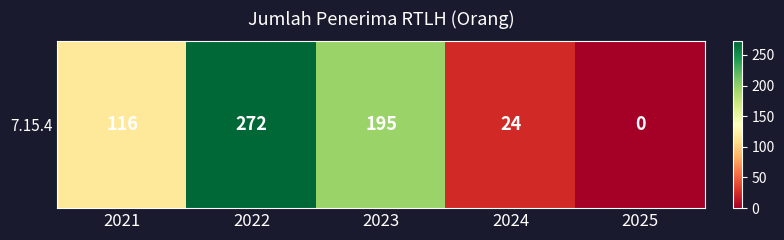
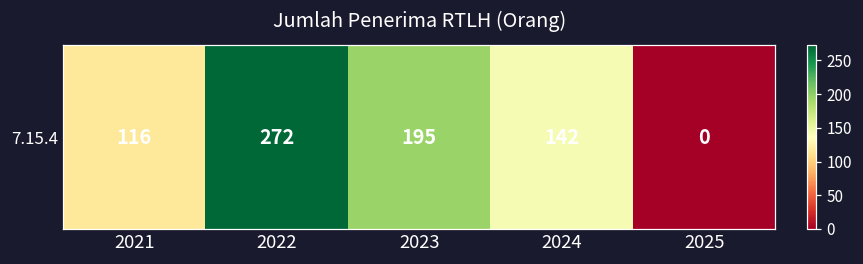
  {
    "7.15.4": {
      "2021": 116,
      "2022": 272,
      "2023": 195,
-     "2024": 24,
+     "2024": 142,
      "2025": 0
    }
  }
